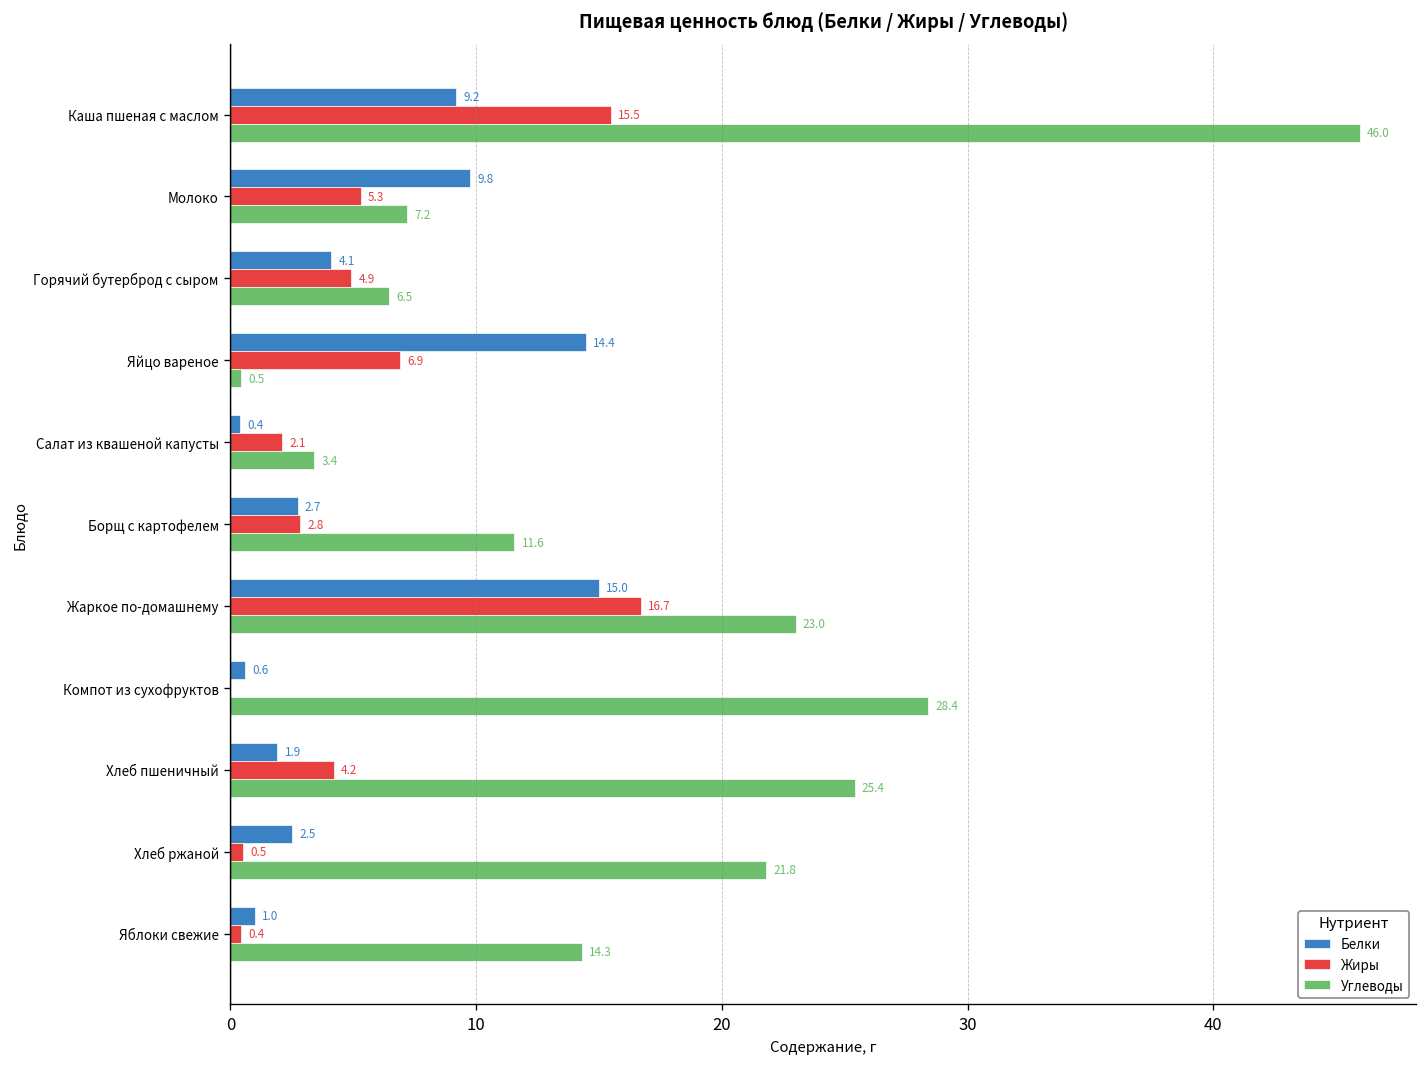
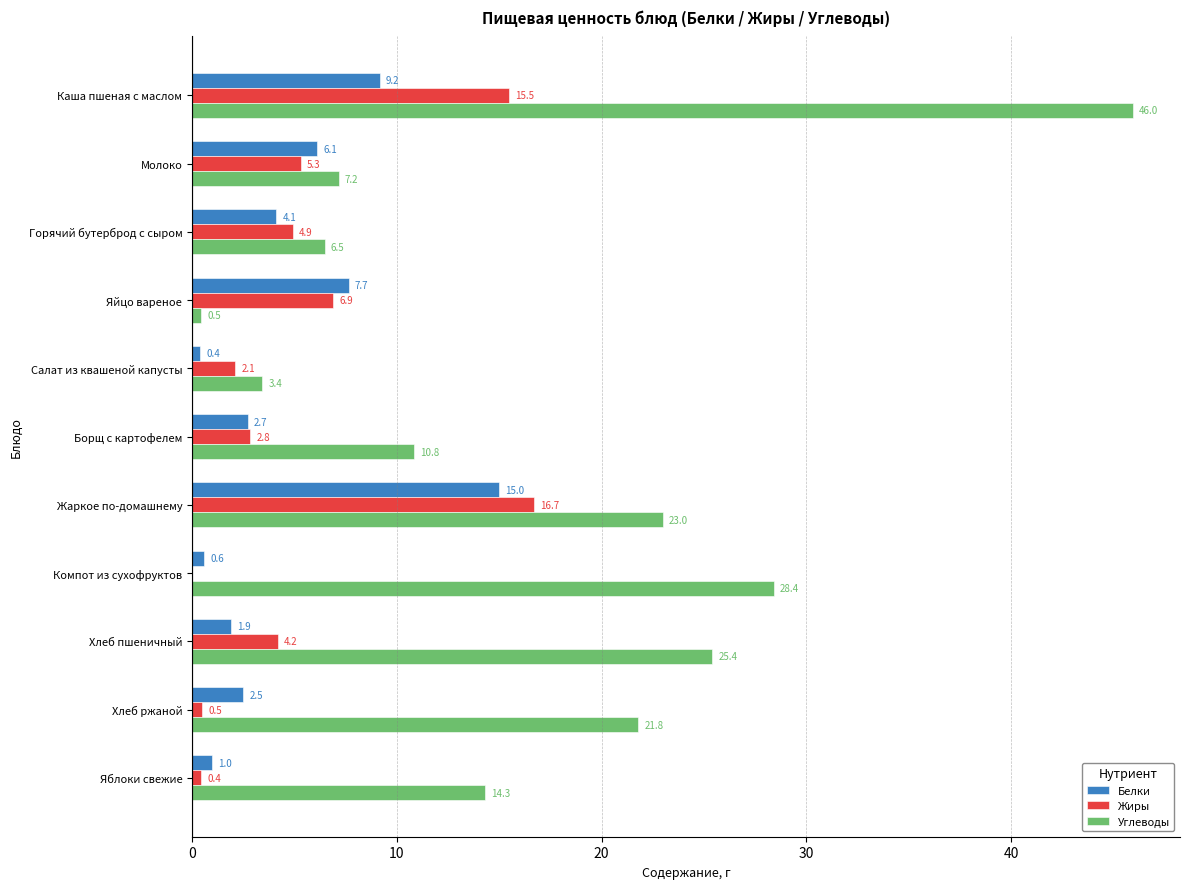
  {
    "Белки": {
      "Каша пшеная с маслом": 9.2,
-     "Молоко": 9.8,
+     "Молоко": 6.1,
      "Горячий бутерброд с сыром": 4.1,
-     "Яйцо вареное": 14.4,
+     "Яйцо вареное": 7.7,
      "Салат из квашеной капусты": 0.4,
      "Борщ с картофелем": 2.7,
      "Жаркое по-домашнему": 15.0,
      "Компот из сухофруктов": 0.6,
      "Хлеб пшеничный": 1.9,
      "Хлеб ржаной": 2.5,
      "Яблоки свежие": 1.0
    },
    "Жиры": {
      "Каша пшеная с маслом": 15.5,
      "Молоко": 5.3,
      "Горячий бутерброд с сыром": 4.9,
      "Яйцо вареное": 6.9,
      "Салат из квашеной капусты": 2.1,
      "Борщ с картофелем": 2.8,
      "Жаркое по-домашнему": 16.7,
      "Хлеб пшеничный": 4.2,
      "Хлеб ржаной": 0.5,
      "Яблоки свежие": 0.4
    },
    "Углеводы": {
      "Каша пшеная с маслом": 46.0,
      "Молоко": 7.2,
      "Горячий бутерброд с сыром": 6.5,
      "Яйцо вареное": 0.5,
      "Салат из квашеной капусты": 3.4,
-     "Борщ с картофелем": 11.6,
+     "Борщ с картофелем": 10.8,
      "Жаркое по-домашнему": 23.0,
      "Компот из сухофруктов": 28.4,
      "Хлеб пшеничный": 25.4,
      "Хлеб ржаной": 21.8,
      "Яблоки свежие": 14.3
    }
  }
